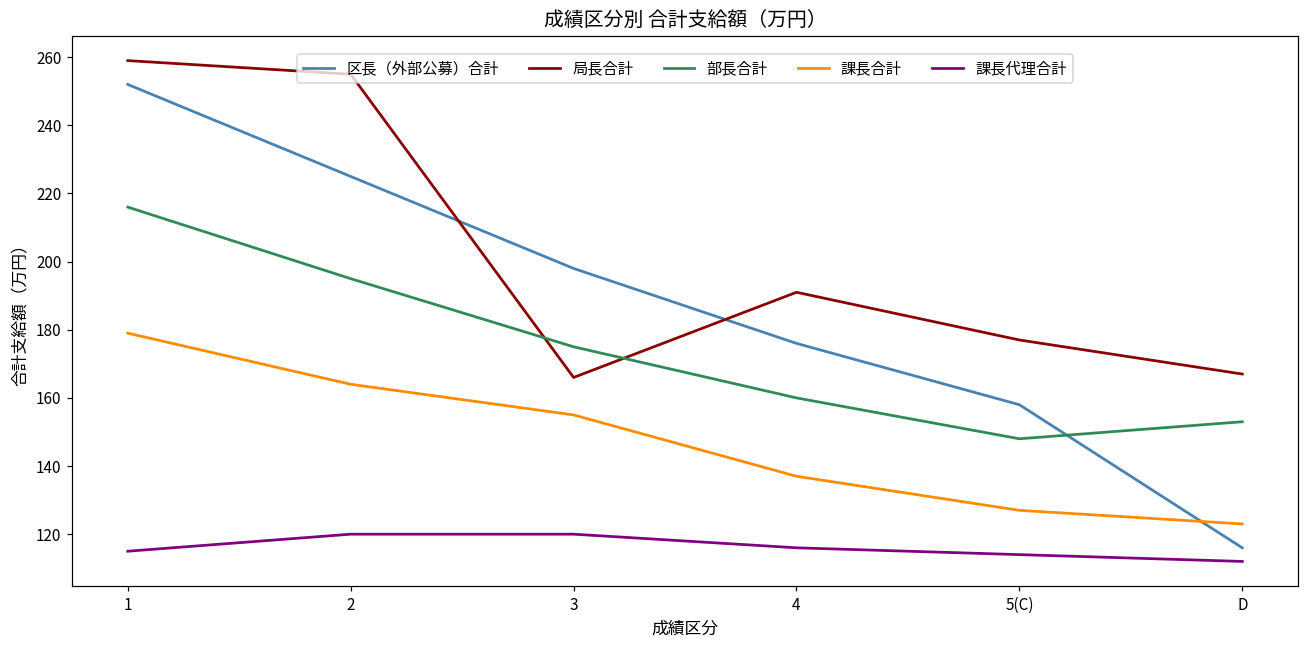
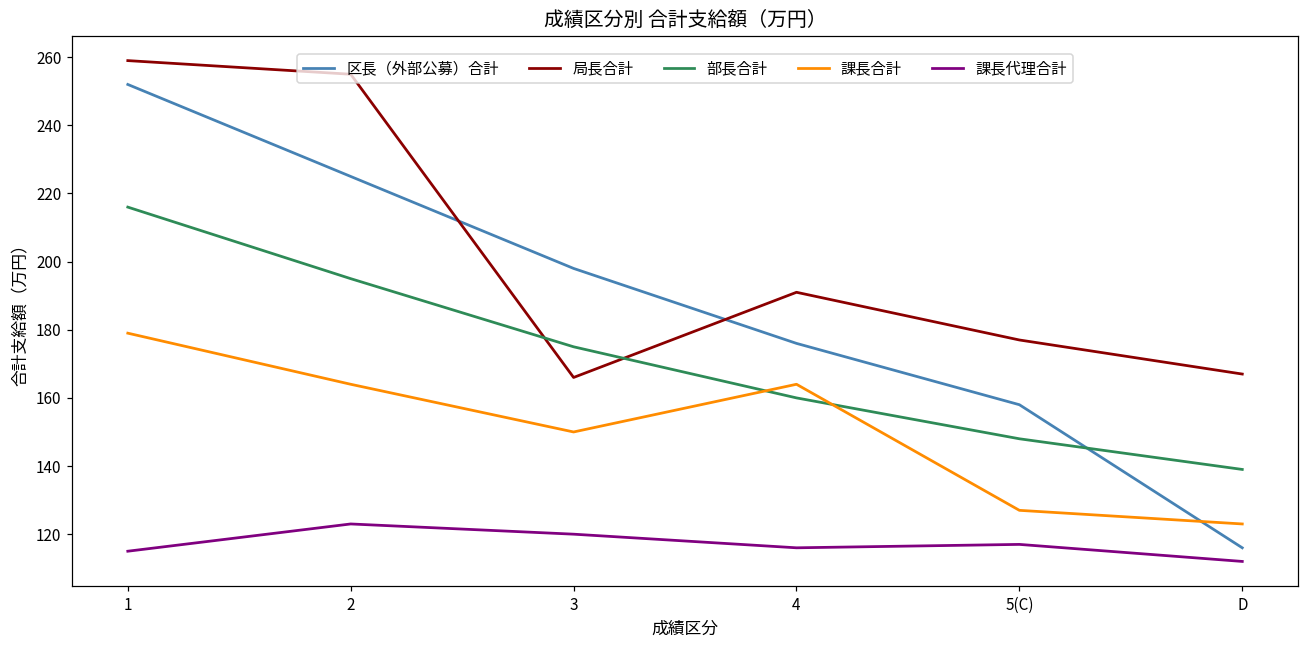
  {
    "区長（外部公募）合計": {
      "1": 252,
      "2": 225,
      "3": 198,
      "4": 176,
      "5(C)": 158,
      "D": 116
    },
    "局長合計": {
      "1": 259,
      "3": 166,
      "4": 191,
      "5(C)": 177,
      "D": 167
    },
    "部長合計": {
      "1": 216,
      "2": 195,
      "3": 175,
      "4": 160,
      "5(C)": 148,
-     "D": 153
+     "D": 139
    },
    "課長合計": {
      "1": 179,
      "2": 164,
-     "3": 155,
-     "4": 137,
+     "3": 150,
+     "4": 164,
      "5(C)": 127,
      "D": 123
    },
    "課長代理合計": {
      "1": 115,
-     "2": 120,
+     "2": 123,
      "3": 120,
      "4": 116,
-     "5(C)": 114,
+     "5(C)": 117,
      "D": 112
    }
  }
